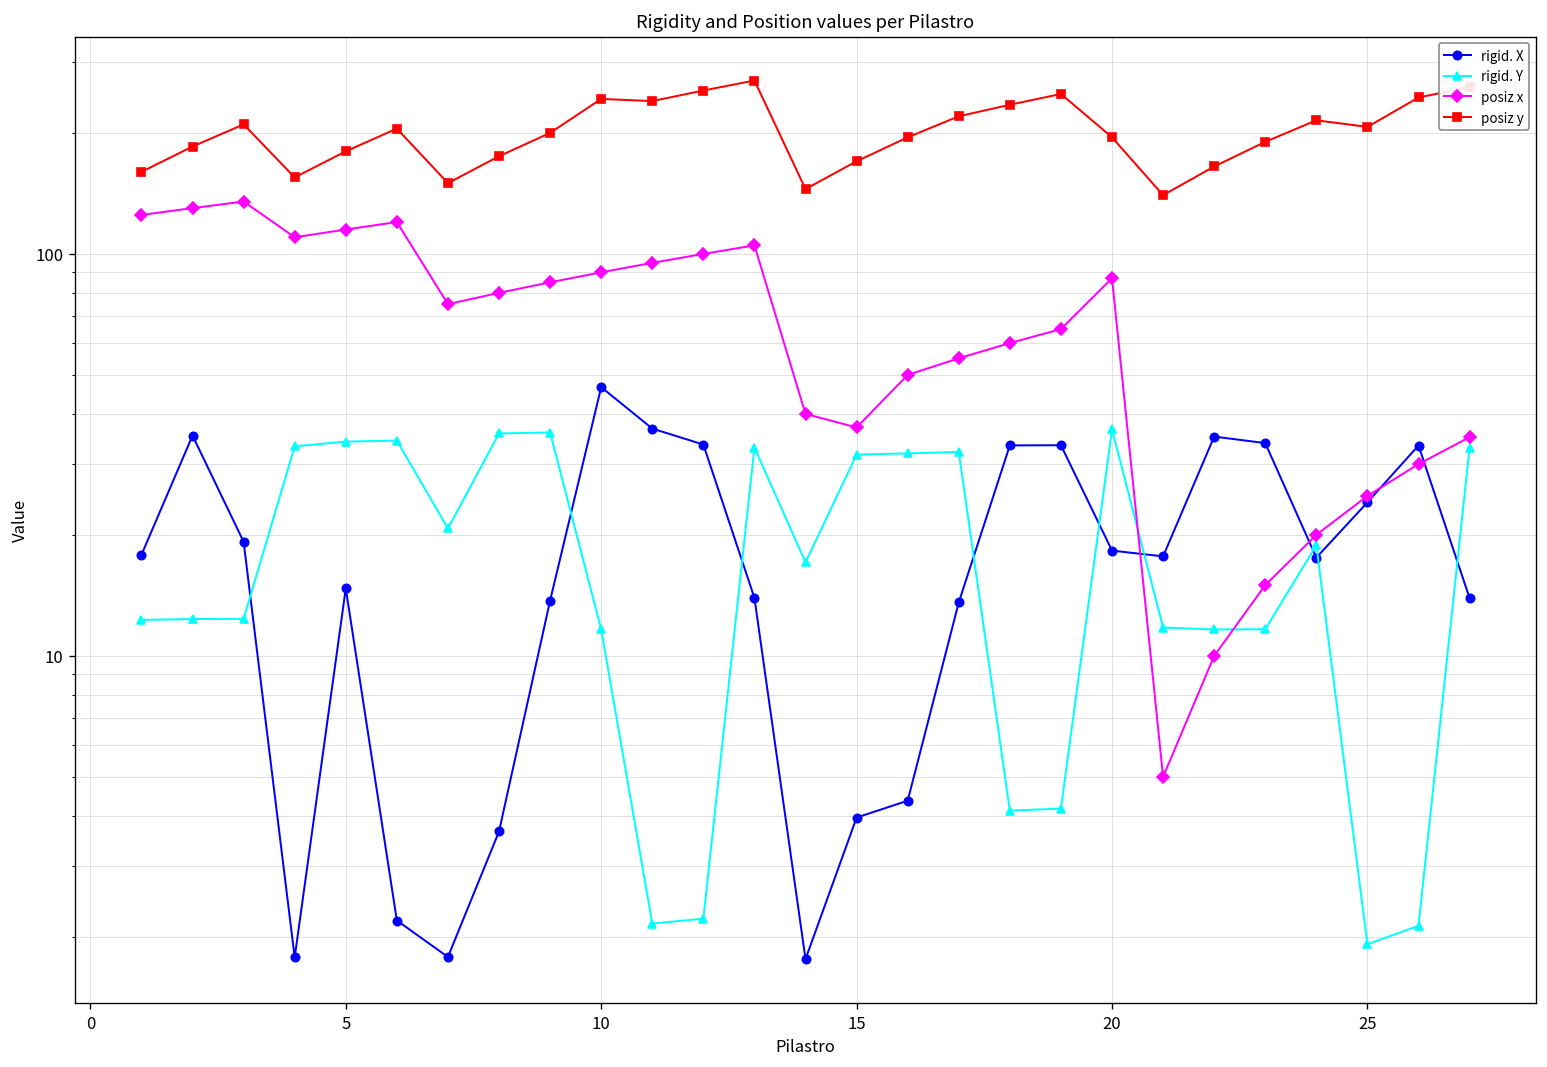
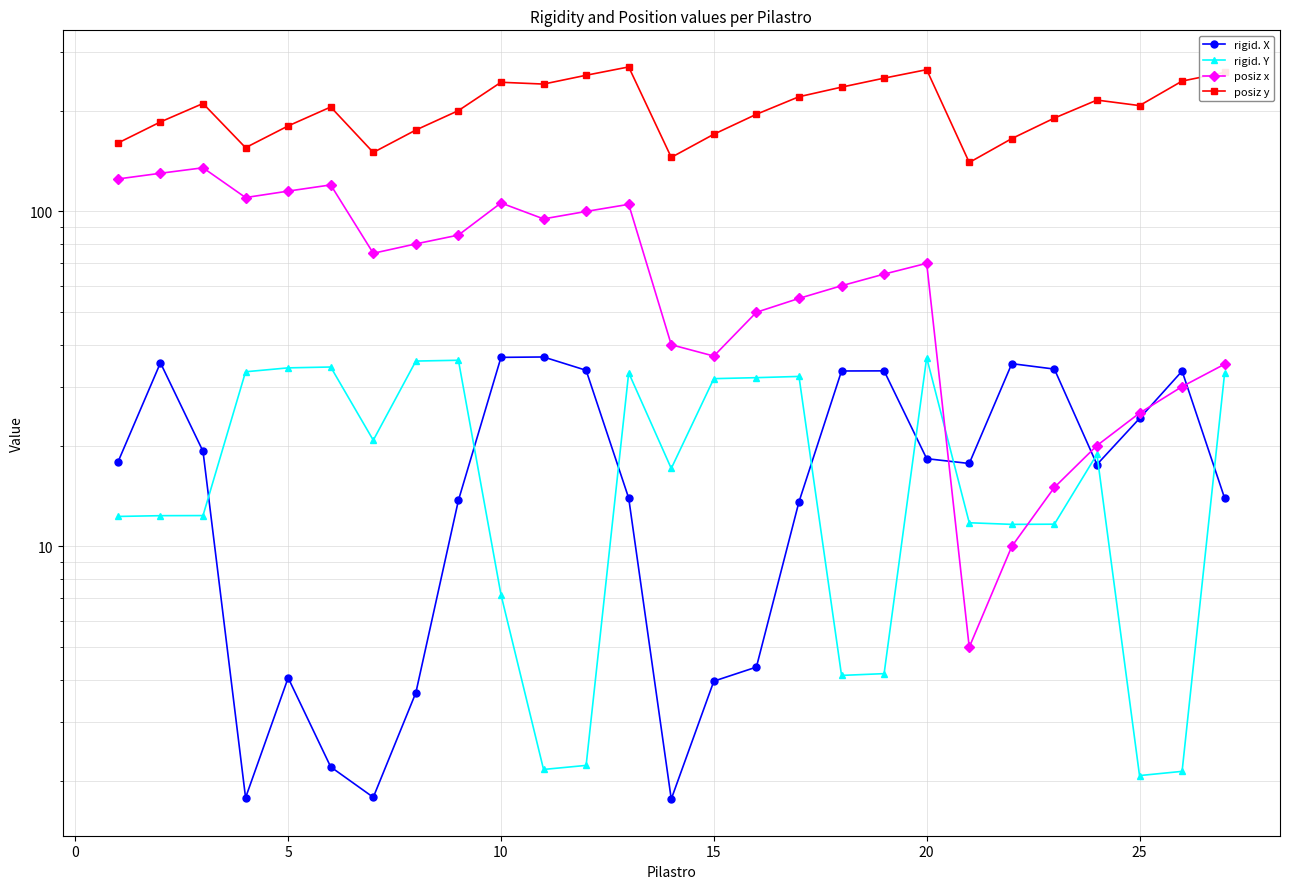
  {
    "rigid. X": {
-     "5": 15,
-     "10": 47,
+     "5": 4.1,
+     "10": 37,
      "15": 4.0,
      "20": 18,
      "25": 24
    },
    "rigid. Y": {
      "5": 34,
-     "10": 11.6,
+     "10": 7.2,
      "15": 32,
      "20": 37,
-     "25": 1.9
+     "25": 2.1
    },
    "posiz x": {
      "5": 115,
-     "10": 90,
+     "10": 106,
      "15": 37,
-     "20": 87,
+     "20": 70,
      "25": 25
    },
    "posiz y": {
      "5": 180,
      "10": 240,
      "15": 170,
-     "20": 200,
+     "20": 270,
      "25": 210
    }
  }
